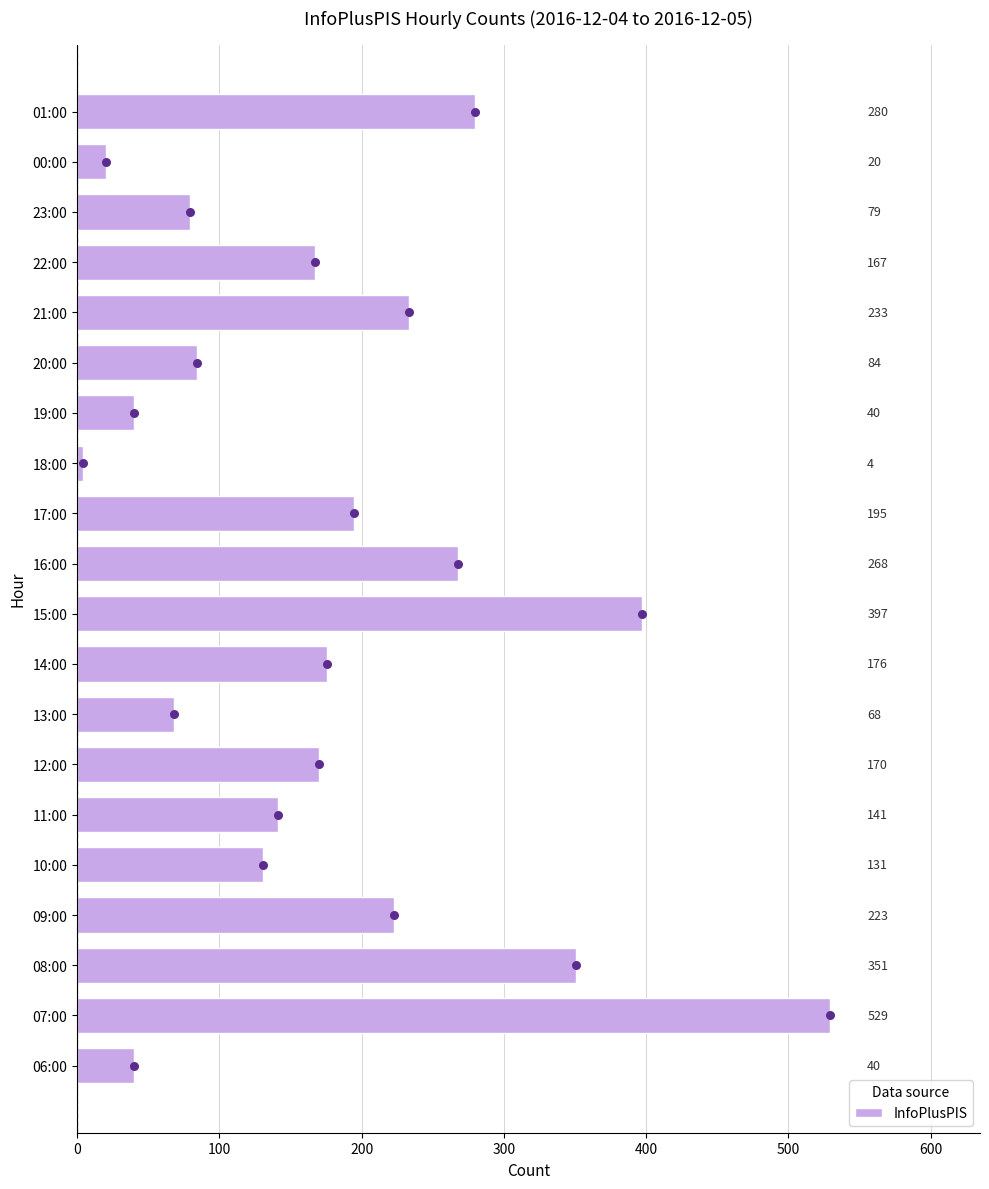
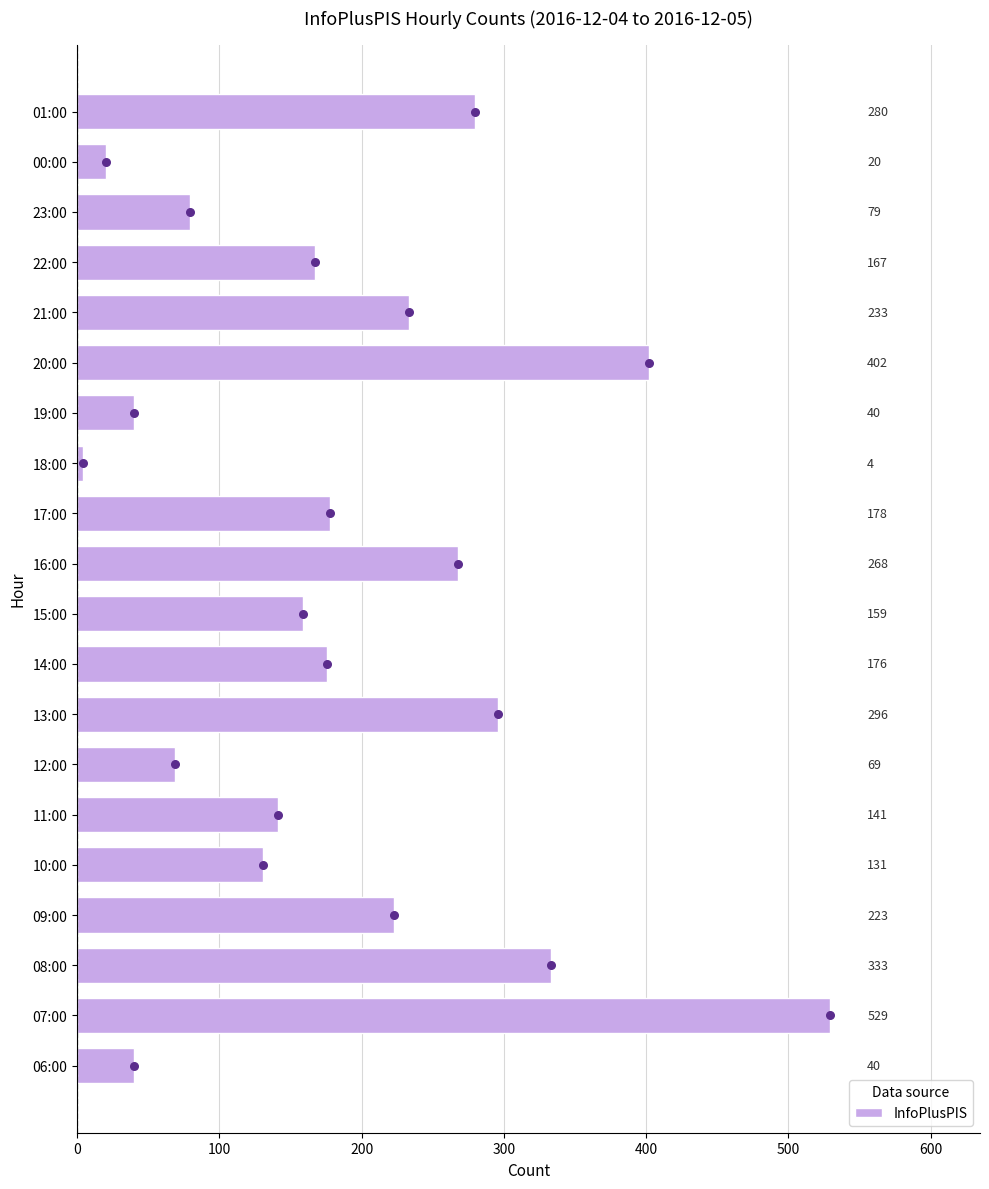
  {
    "InfoPlusPIS": {
-     "20:00": 84,
-     "17:00": 195,
-     "15:00": 397,
-     "13:00": 68,
-     "12:00": 170,
-     "08:00": 351
+     "20:00": 402,
+     "17:00": 178,
+     "15:00": 159,
+     "13:00": 296,
+     "12:00": 69,
+     "08:00": 333
    }
  }
